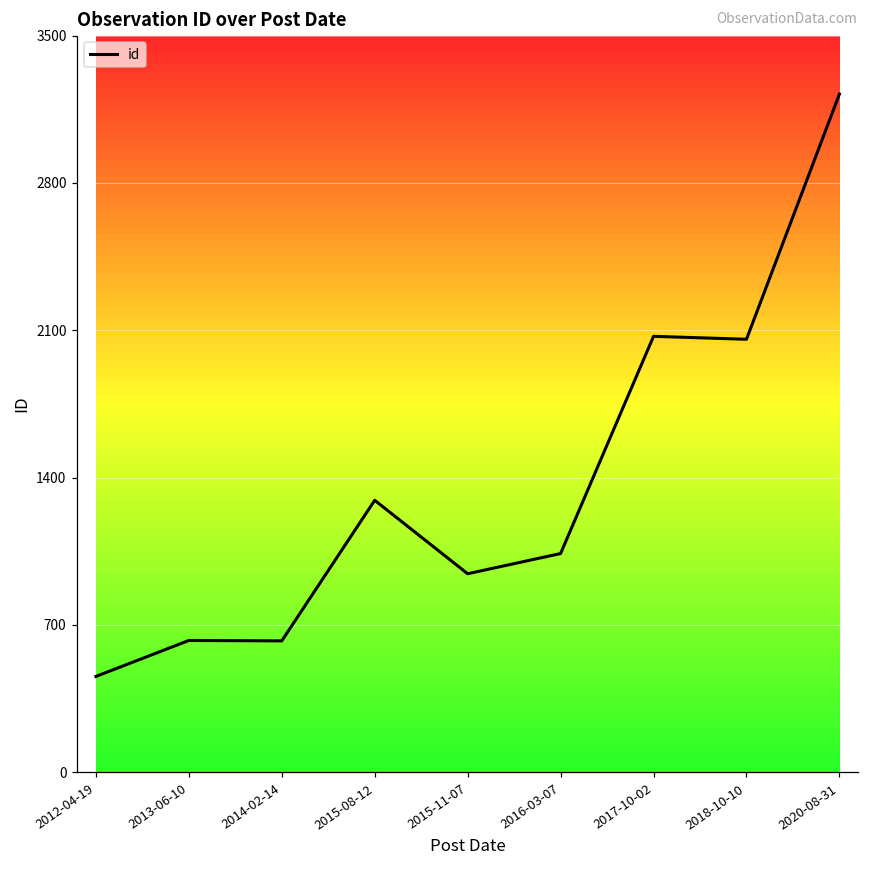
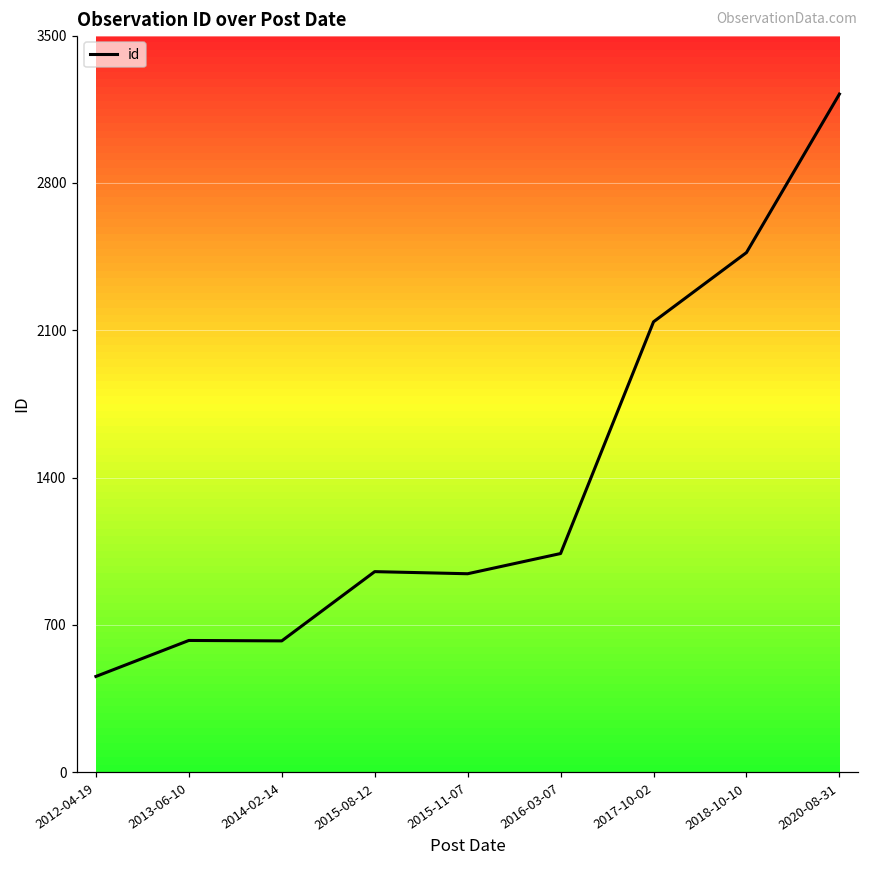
  {
    "2012-04-19": 460,
    "2013-06-10": 630,
    "2014-02-14": 620,
-   "2015-08-12": 1290,
+   "2015-08-12": 950,
    "2015-11-07": 940,
    "2016-03-07": 1040,
-   "2017-10-02": 2070,
-   "2018-10-10": 2060,
+   "2017-10-02": 2140,
+   "2018-10-10": 2470,
    "2020-08-31": 3220
  }
